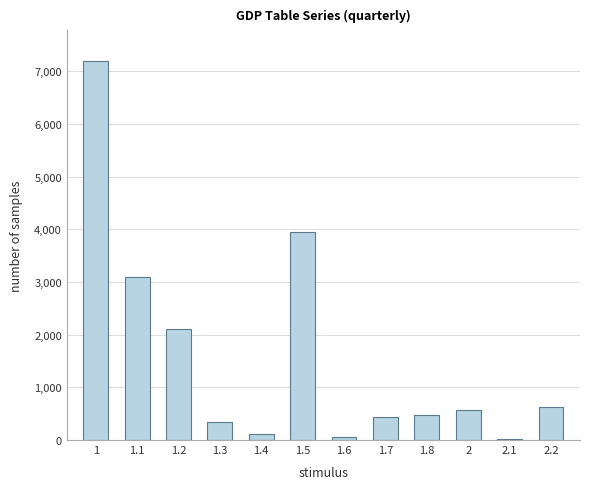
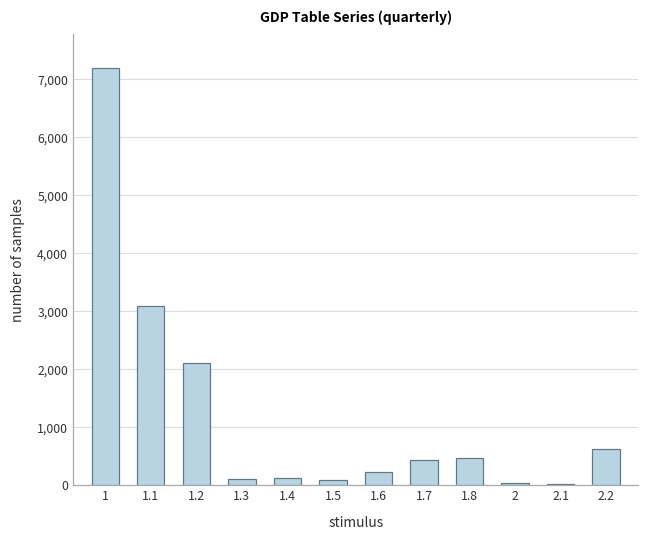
  {
    "1": "7,200",
    "1.1": "3,100",
    "1.2": "2,100",
-   "1.3": "400",
+   "1.3": "100",
    "1.4": "100",
-   "1.5": "3,900",
-   "1.6": "100",
+   "1.5": "100",
+   "1.6": "200",
    "1.7": "400",
    "1.8": "500",
-   "2": "600",
+   "2": "0",
    "2.2": "600"
  }
